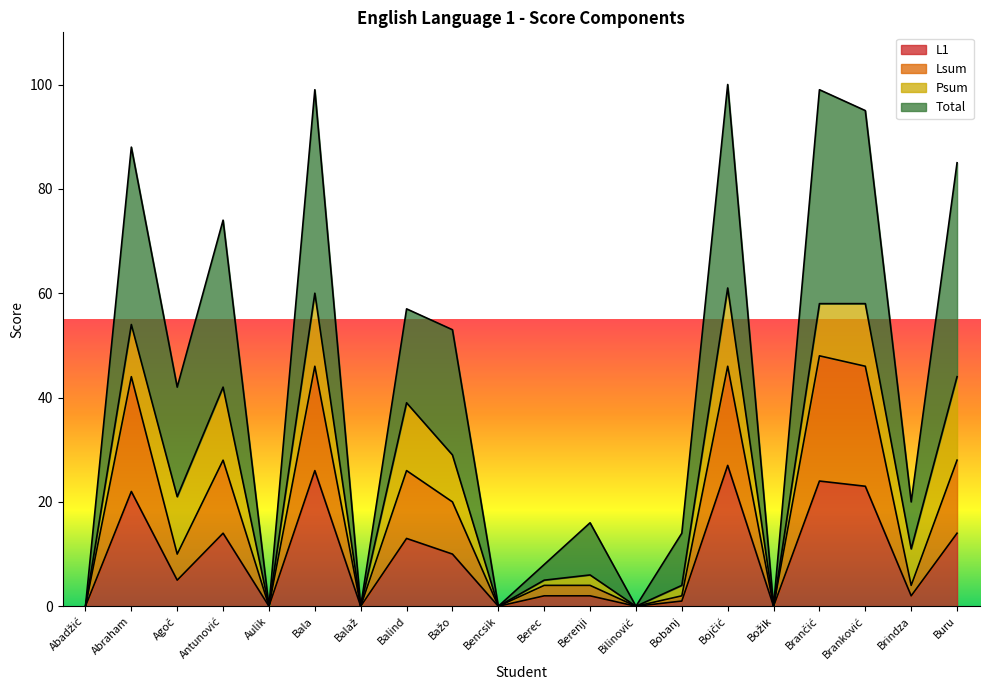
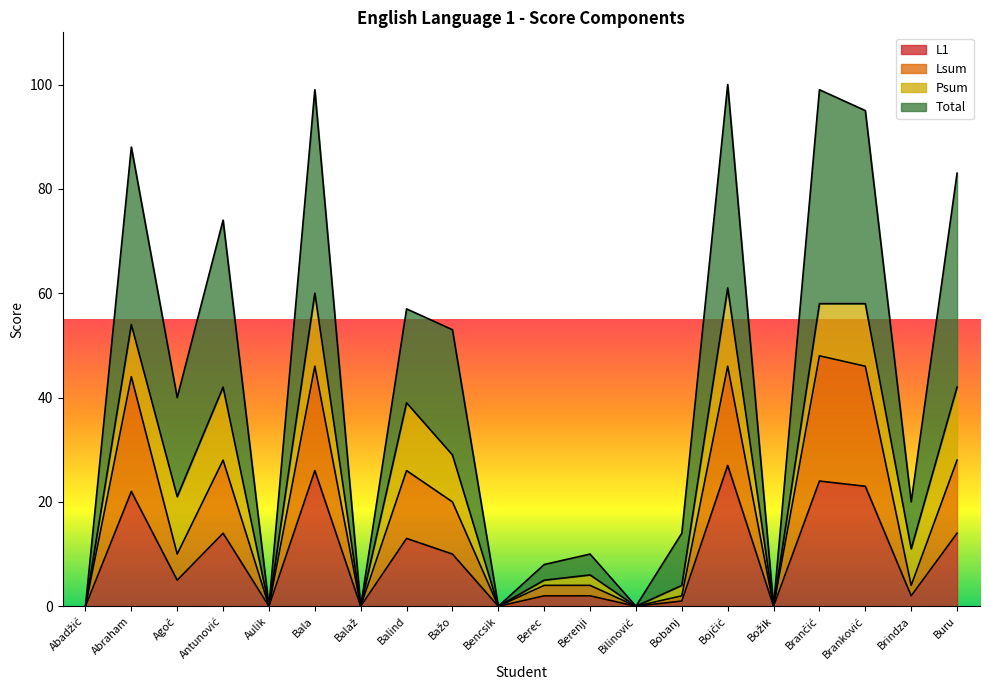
  {
    "L1": {
      "Abraham": 22,
      "Agoč": 5,
      "Antunović": 14,
      "Bala": 26,
      "Balind": 13,
      "Bažo": 10,
      "Berec": 2,
      "Berenji": 2,
      "Bobanj": 1,
      "Bojčić": 27,
      "Brančić": 24,
      "Branković": 23,
      "Brindza": 2,
      "Buru": 14
    },
    "Lsum": {
      "Abraham": 22,
      "Agoč": 5,
      "Antunović": 14,
      "Bala": 20,
      "Balind": 13,
      "Bažo": 10,
      "Berec": 2,
      "Berenji": 2,
      "Bobanj": 1,
      "Bojčić": 19,
      "Brančić": 24,
      "Branković": 23,
      "Brindza": 2,
      "Buru": 14
    },
    "Psum": {
      "Abraham": 10,
      "Agoč": 11,
      "Antunović": 14,
      "Bala": 14,
      "Balind": 13,
      "Bažo": 9,
      "Berec": 1,
      "Berenji": 2,
      "Bobanj": 2,
      "Bojčić": 15,
      "Brančić": 10,
      "Branković": 12,
      "Brindza": 7,
-     "Buru": 16
+     "Buru": 14
    },
    "Total": {
      "Abraham": 34,
-     "Agoč": 21,
+     "Agoč": 19,
      "Antunović": 32,
      "Bala": 39,
      "Balind": 18,
      "Bažo": 24,
      "Berec": 3,
-     "Berenji": 10,
+     "Berenji": 4,
      "Bobanj": 10,
      "Bojčić": 39,
      "Brančić": 41,
      "Branković": 37,
      "Brindza": 9,
      "Buru": 41
    }
  }
